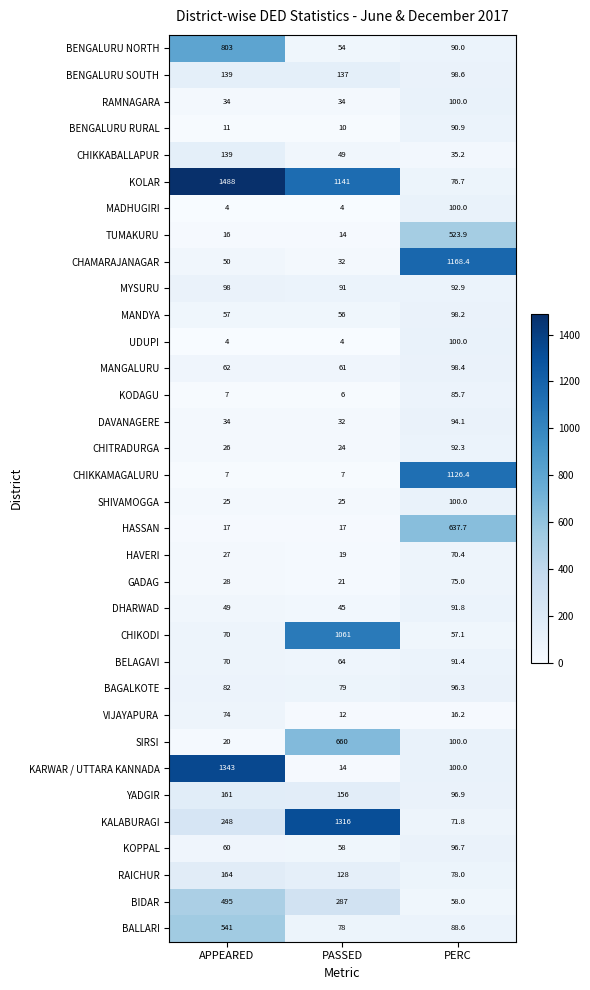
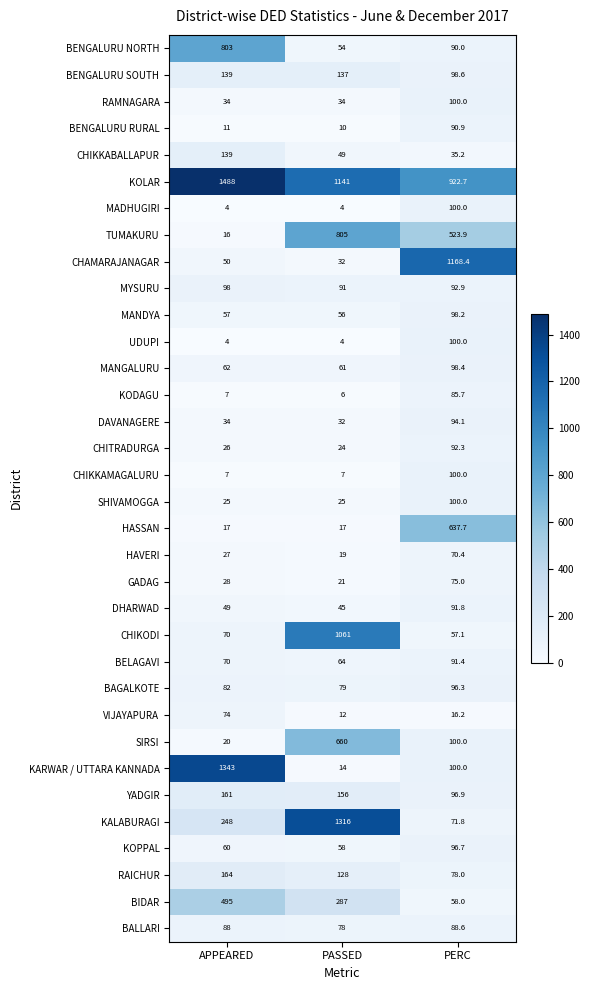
  {
    "BENGALURU NORTH": {
      "APPEARED": 803,
      "PASSED": 54,
      "PERC": 90.0
    },
    "BENGALURU SOUTH": {
      "APPEARED": 139,
      "PASSED": 137,
      "PERC": 98.6
    },
    "RAMNAGARA": {
      "APPEARED": 34,
      "PASSED": 34,
      "PERC": 100.0
    },
    "BENGALURU RURAL": {
      "APPEARED": 11,
      "PASSED": 10,
      "PERC": 90.9
    },
    "CHIKKABALLAPUR": {
      "APPEARED": 139,
      "PASSED": 49,
      "PERC": 35.2
    },
    "KOLAR": {
      "APPEARED": 1488,
      "PASSED": 1141,
-     "PERC": 76.7
+     "PERC": 922.7
    },
    "MADHUGIRI": {
      "APPEARED": 4,
      "PASSED": 4,
      "PERC": 100.0
    },
    "TUMAKURU": {
      "APPEARED": 16,
-     "PASSED": 14,
+     "PASSED": 805,
      "PERC": 523.9
    },
    "CHAMARAJANAGAR": {
      "APPEARED": 50,
      "PASSED": 32,
      "PERC": 1168.4
    },
    "MYSURU": {
      "APPEARED": 98,
      "PASSED": 91,
      "PERC": 92.9
    },
    "MANDYA": {
      "APPEARED": 57,
      "PASSED": 56,
      "PERC": 98.2
    },
    "UDUPI": {
      "APPEARED": 4,
      "PASSED": 4,
      "PERC": 100.0
    },
    "MANGALURU": {
      "APPEARED": 62,
      "PASSED": 61,
      "PERC": 98.4
    },
    "KODAGU": {
      "APPEARED": 7,
      "PASSED": 6,
      "PERC": 85.7
    },
    "DAVANAGERE": {
      "APPEARED": 34,
      "PASSED": 32,
      "PERC": 94.1
    },
    "CHITRADURGA": {
      "APPEARED": 26,
      "PASSED": 24,
      "PERC": 92.3
    },
    "CHIKKAMAGALURU": {
      "APPEARED": 7,
      "PASSED": 7,
-     "PERC": 1126.4
+     "PERC": 100.0
    },
    "SHIVAMOGGA": {
      "APPEARED": 25,
      "PASSED": 25,
      "PERC": 100.0
    },
    "HASSAN": {
      "APPEARED": 17,
      "PASSED": 17,
      "PERC": 637.7
    },
    "HAVERI": {
      "APPEARED": 27,
      "PASSED": 19,
      "PERC": 70.4
    },
    "GADAG": {
      "APPEARED": 28,
      "PASSED": 21,
      "PERC": 75.0
    },
    "DHARWAD": {
      "APPEARED": 49,
      "PASSED": 45,
      "PERC": 91.8
    },
    "CHIKODI": {
      "APPEARED": 70,
      "PASSED": 1061,
      "PERC": 57.1
    },
    "BELAGAVI": {
      "APPEARED": 70,
      "PASSED": 64,
      "PERC": 91.4
    },
    "BAGALKOTE": {
      "APPEARED": 82,
      "PASSED": 79,
      "PERC": 96.3
    },
    "VIJAYAPURA": {
      "APPEARED": 74,
      "PASSED": 12,
      "PERC": 16.2
    },
    "SIRSI": {
      "APPEARED": 20,
      "PASSED": 660,
      "PERC": 100.0
    },
    "KARWAR / UTTARA KANNADA": {
      "APPEARED": 1343,
      "PASSED": 14,
      "PERC": 100.0
    },
    "YADGIR": {
      "APPEARED": 161,
      "PASSED": 156,
      "PERC": 96.9
    },
    "KALABURAGI": {
      "APPEARED": 248,
      "PASSED": 1316,
      "PERC": 71.8
    },
    "KOPPAL": {
      "APPEARED": 60,
      "PASSED": 58,
      "PERC": 96.7
    },
    "RAICHUR": {
      "APPEARED": 164,
      "PASSED": 128,
      "PERC": 78.0
    },
    "BIDAR": {
      "APPEARED": 495,
      "PASSED": 287,
      "PERC": 58.0
    },
    "BALLARI": {
-     "APPEARED": 541,
+     "APPEARED": 88,
      "PASSED": 78,
      "PERC": 88.6
    }
  }
